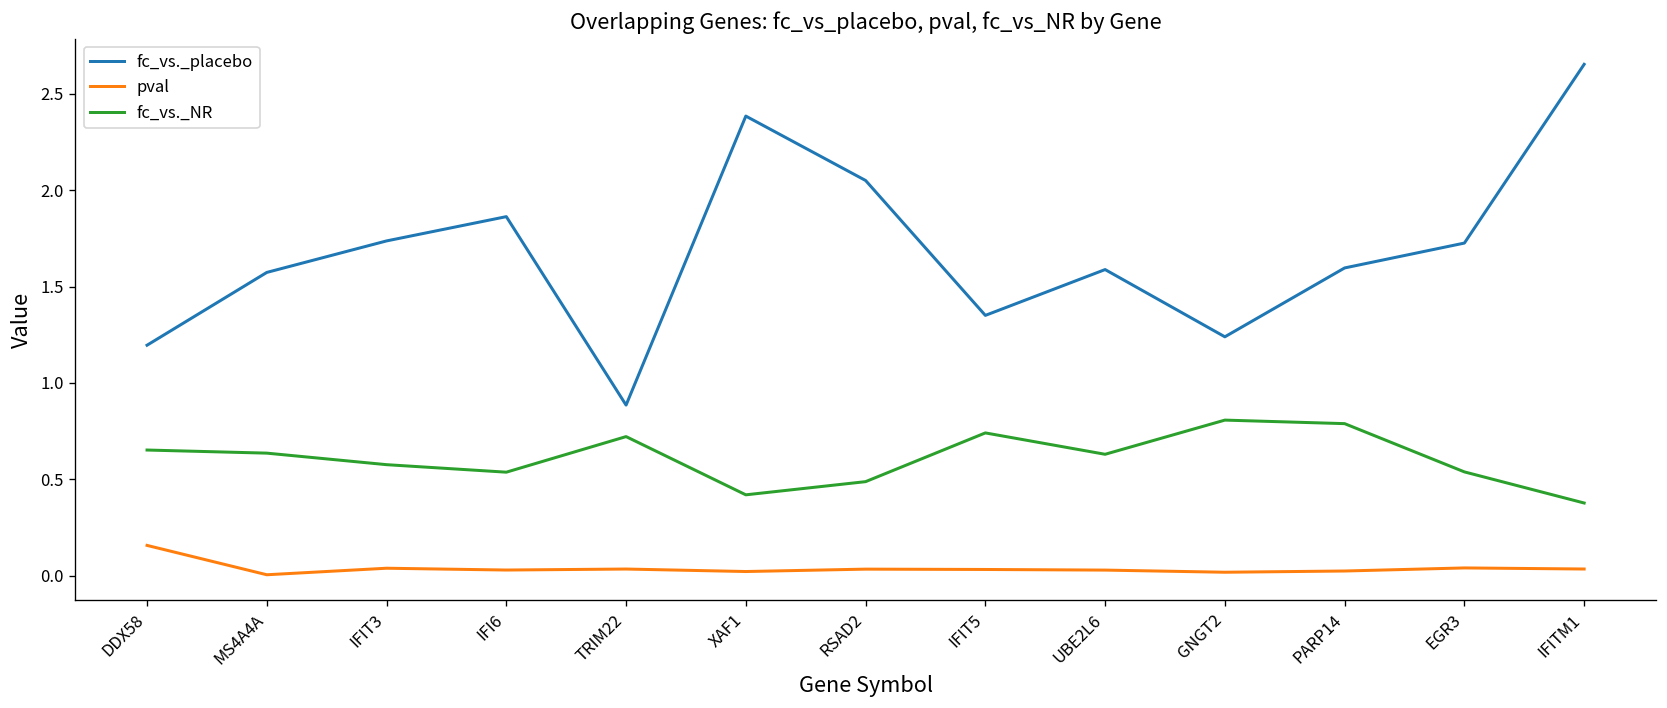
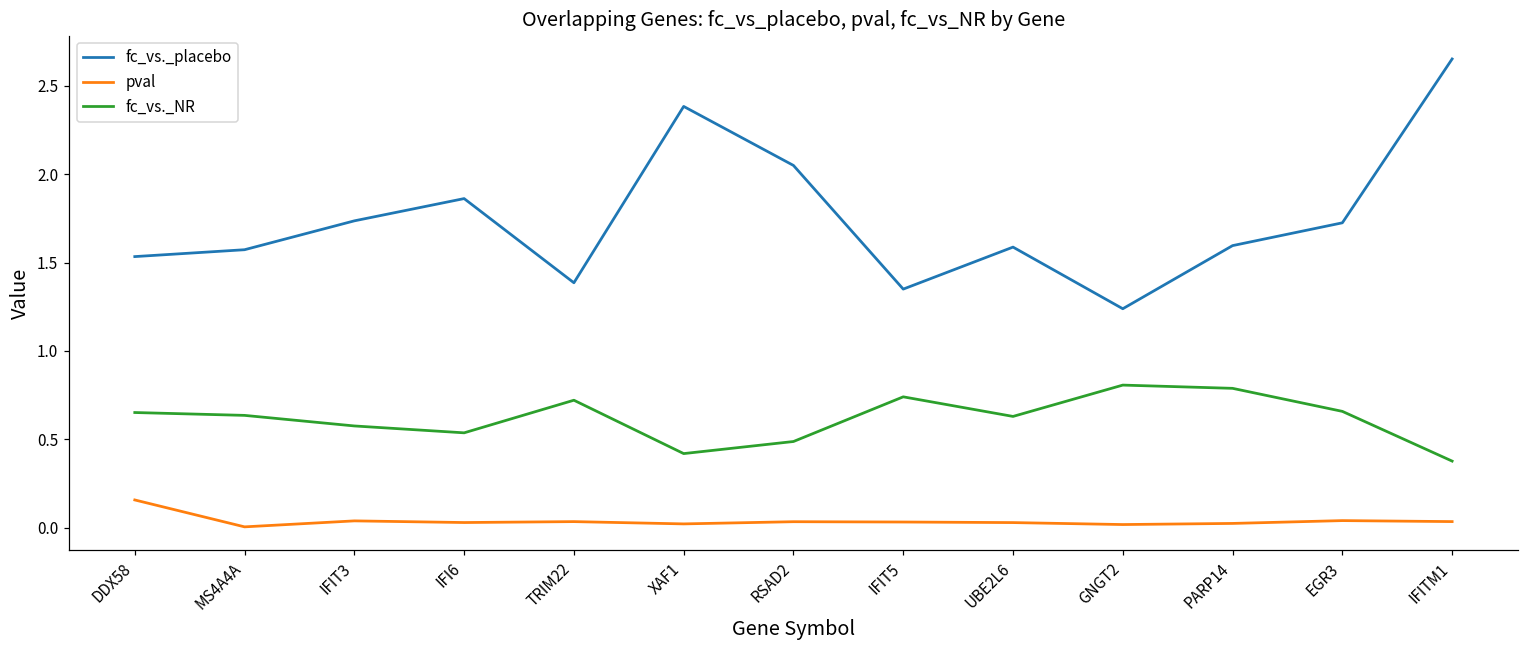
  {
    "fc_vs._placebo": {
-     "DDX58": 1.20,
+     "DDX58": 1.53,
      "MS4A4A": 1.57,
      "IFIT3": 1.74,
      "IFI6": 1.86,
-     "TRIM22": 0.88,
+     "TRIM22": 1.39,
      "XAF1": 2.38,
      "RSAD2": 2.05,
      "IFIT5": 1.35,
      "UBE2L6": 1.59,
      "GNGT2": 1.24,
      "PARP14": 1.60,
      "EGR3": 1.73,
      "IFITM1": 2.65
    },
    "pval": {
      "DDX58": 0.16,
      "MS4A4A": 0.00,
      "IFIT3": 0.04,
      "IFI6": 0.03,
      "TRIM22": 0.03,
      "XAF1": 0.02,
      "RSAD2": 0.03,
      "IFIT5": 0.03,
      "UBE2L6": 0.03,
      "GNGT2": 0.02,
      "PARP14": 0.02,
      "EGR3": 0.04,
      "IFITM1": 0.03
    },
    "fc_vs._NR": {
      "DDX58": 0.65,
      "MS4A4A": 0.64,
      "IFIT3": 0.58,
      "IFI6": 0.54,
      "TRIM22": 0.72,
      "XAF1": 0.42,
      "RSAD2": 0.49,
      "IFIT5": 0.74,
      "UBE2L6": 0.63,
      "GNGT2": 0.81,
      "PARP14": 0.79,
-     "EGR3": 0.54,
+     "EGR3": 0.66,
      "IFITM1": 0.38
    }
  }
